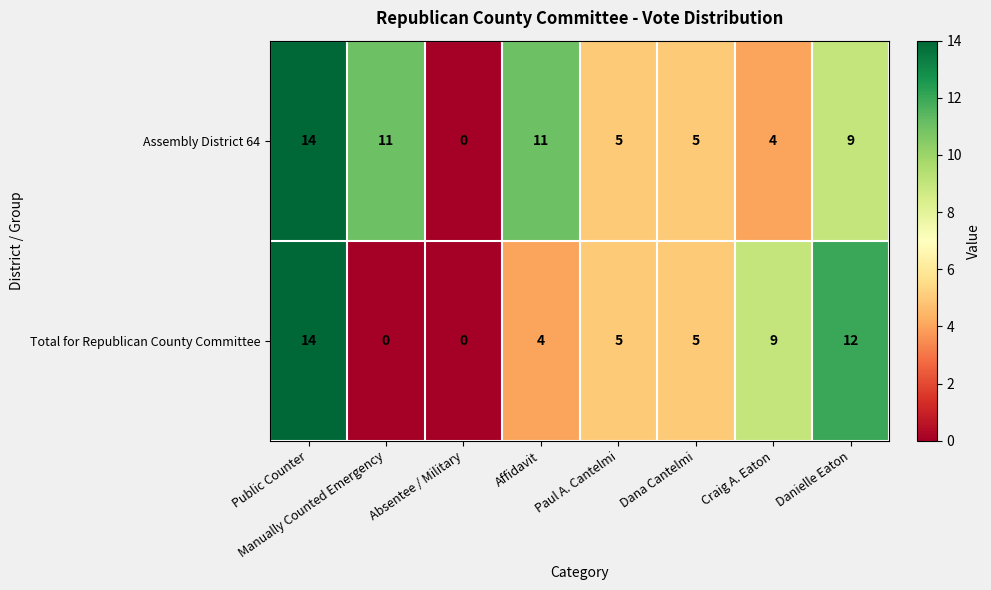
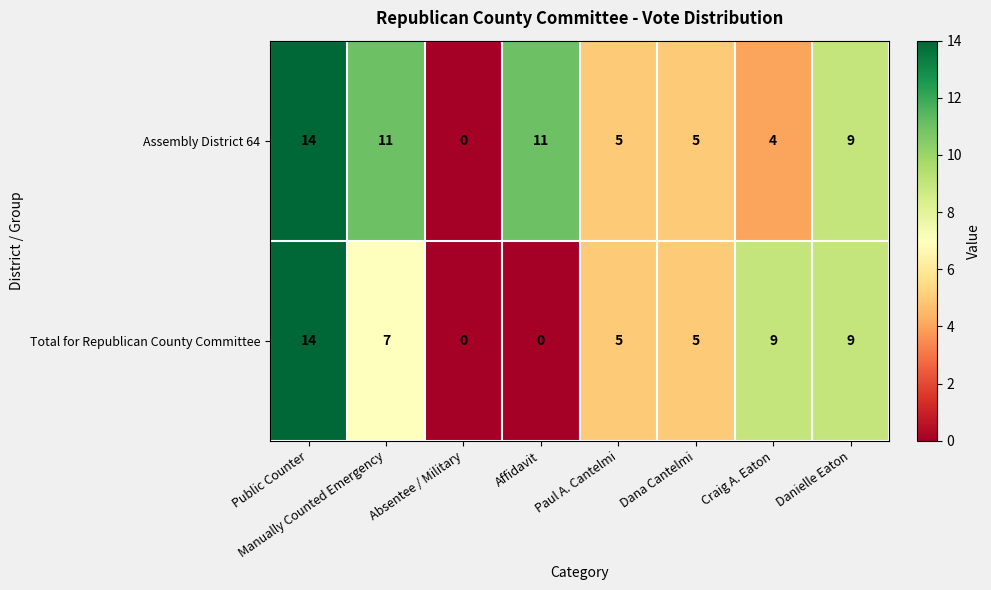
  {
    "Assembly District 64": {
      "Public Counter": 14,
      "Manually Counted Emergency": 11,
      "Absentee / Military": 0,
      "Affidavit": 11,
      "Paul A. Cantelmi": 5,
      "Dana Cantelmi": 5,
      "Craig A. Eaton": 4,
      "Danielle Eaton": 9
    },
    "Total for Republican County Committee": {
      "Public Counter": 14,
-     "Manually Counted Emergency": 0,
+     "Manually Counted Emergency": 7,
      "Absentee / Military": 0,
-     "Affidavit": 4,
+     "Affidavit": 0,
      "Paul A. Cantelmi": 5,
      "Dana Cantelmi": 5,
      "Craig A. Eaton": 9,
-     "Danielle Eaton": 12
+     "Danielle Eaton": 9
    }
  }
